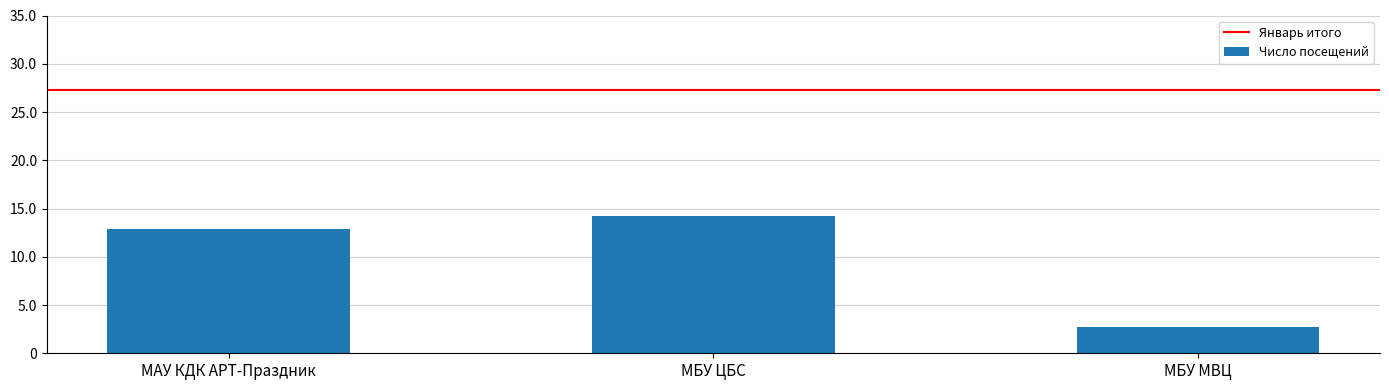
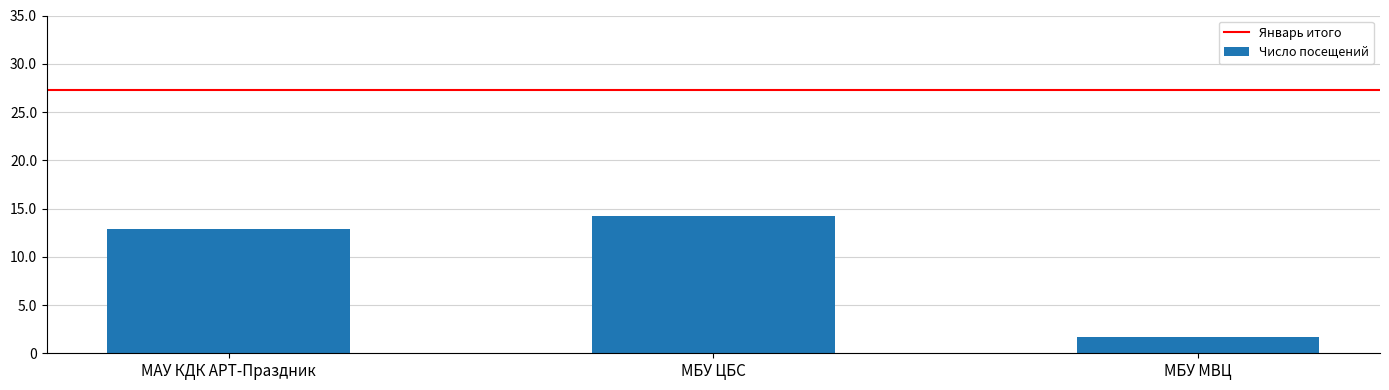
  {
    "МАУ КДК АРТ-Праздник": 13,
    "МБУ ЦБС": 14,
-   "МБУ МВЦ": 3
+   "МБУ МВЦ": 2
  }
